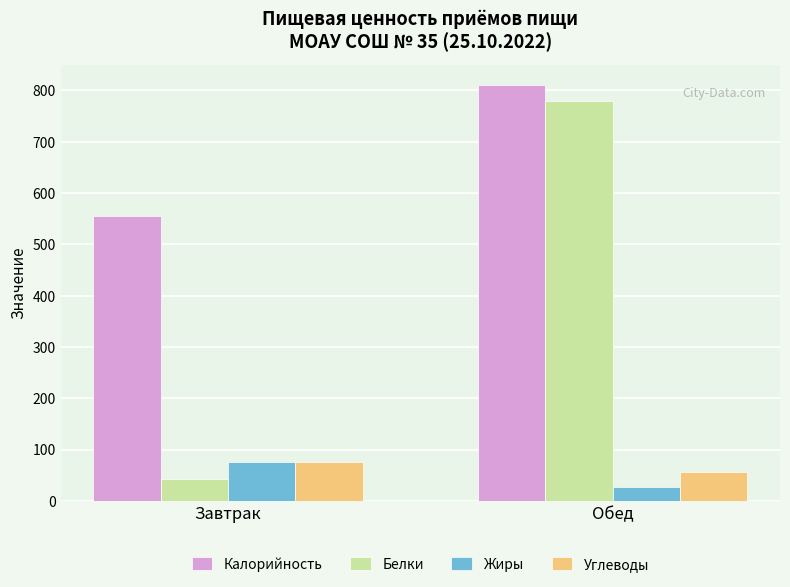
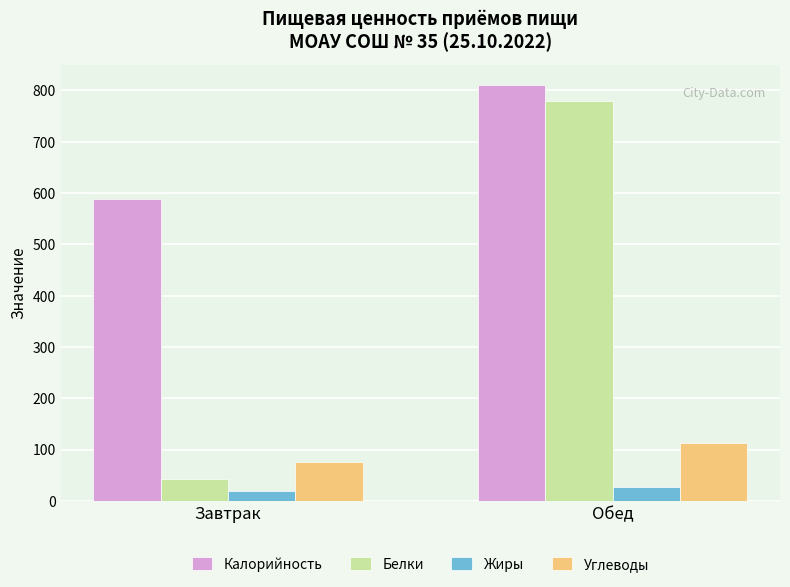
  {
    "Калорийность": {
-     "Завтрак": 550,
+     "Завтрак": 590,
      "Обед": 810
    },
    "Белки": {
      "Завтрак": 40,
      "Обед": 780
    },
    "Жиры": {
-     "Завтрак": 80,
+     "Завтрак": 20,
      "Обед": 30
    },
    "Углеводы": {
      "Завтрак": 70,
-     "Обед": 60
+     "Обед": 110
    }
  }
